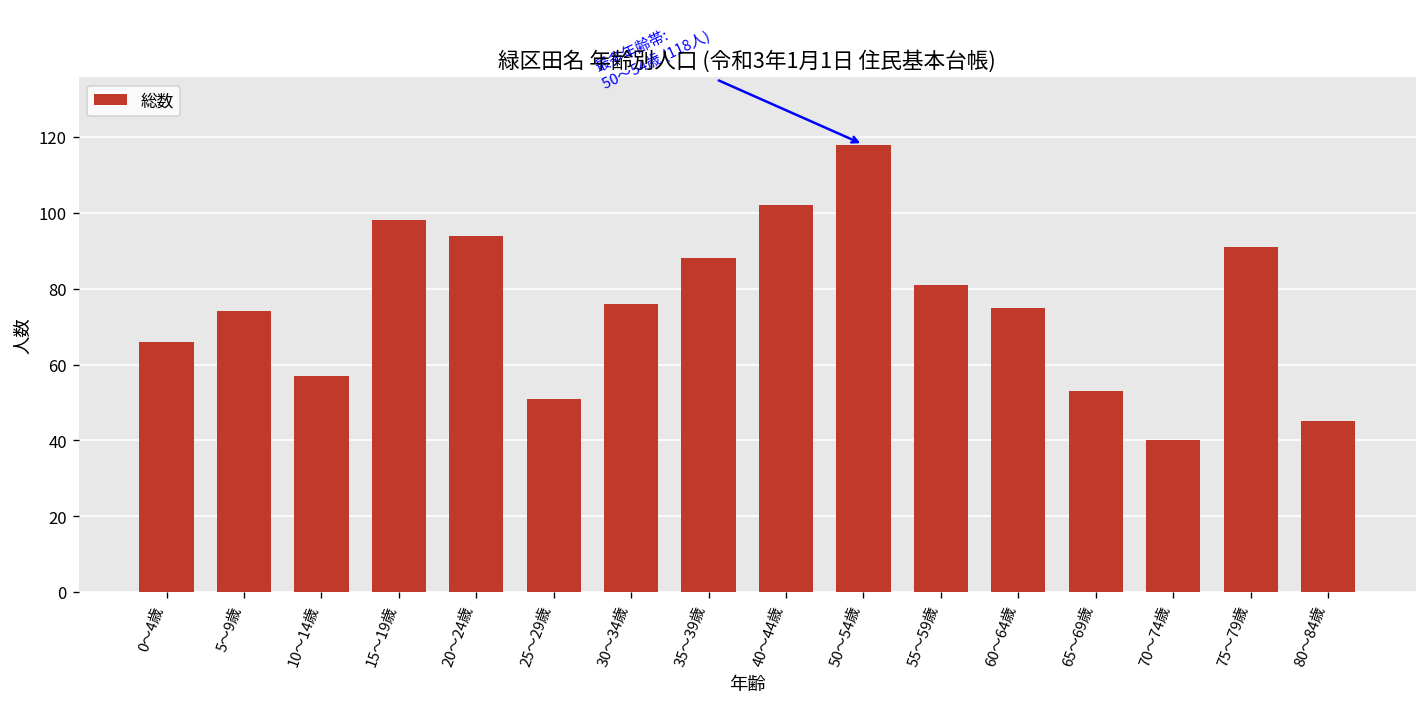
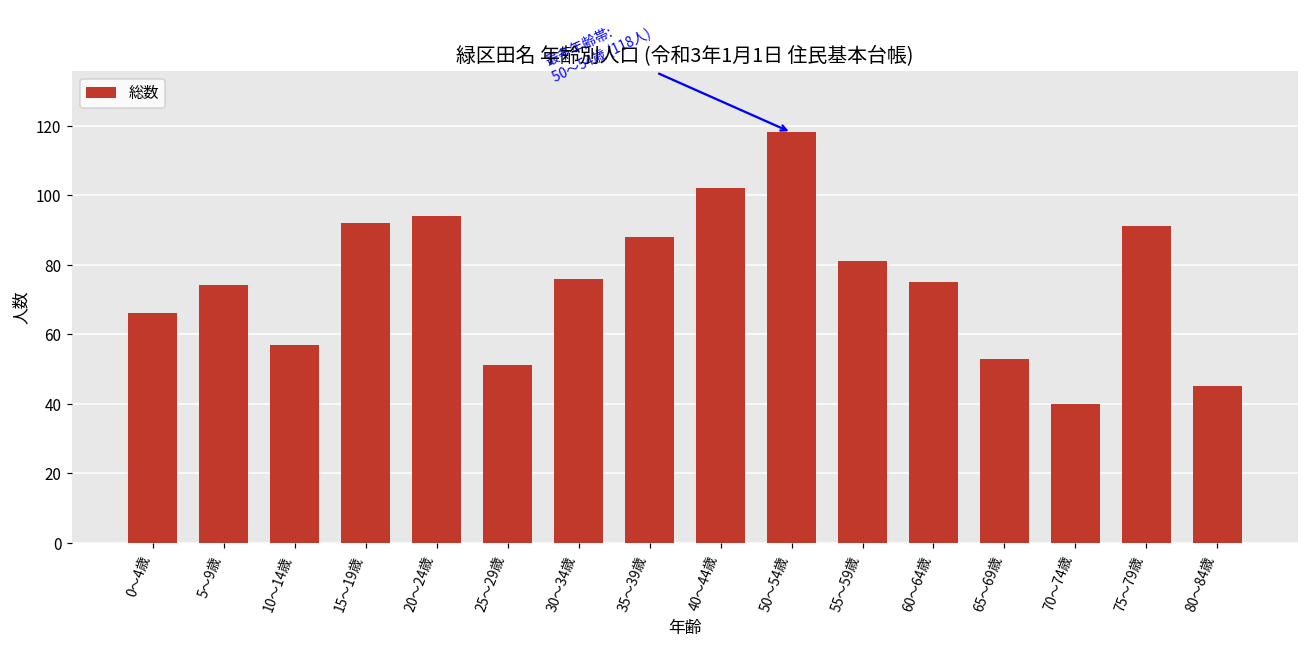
  {
    "0～4歳": 66,
    "5～9歳": 74,
    "10～14歳": 57,
-   "15～19歳": 98,
+   "15～19歳": 92,
    "20～24歳": 94,
    "25～29歳": 51,
    "30～34歳": 76,
    "35～39歳": 88,
    "40～44歳": 102,
    "55～59歳": 81,
    "60～64歳": 75,
    "65～69歳": 53,
    "70～74歳": 40,
    "75～79歳": 91,
    "80～84歳": 45
  }
